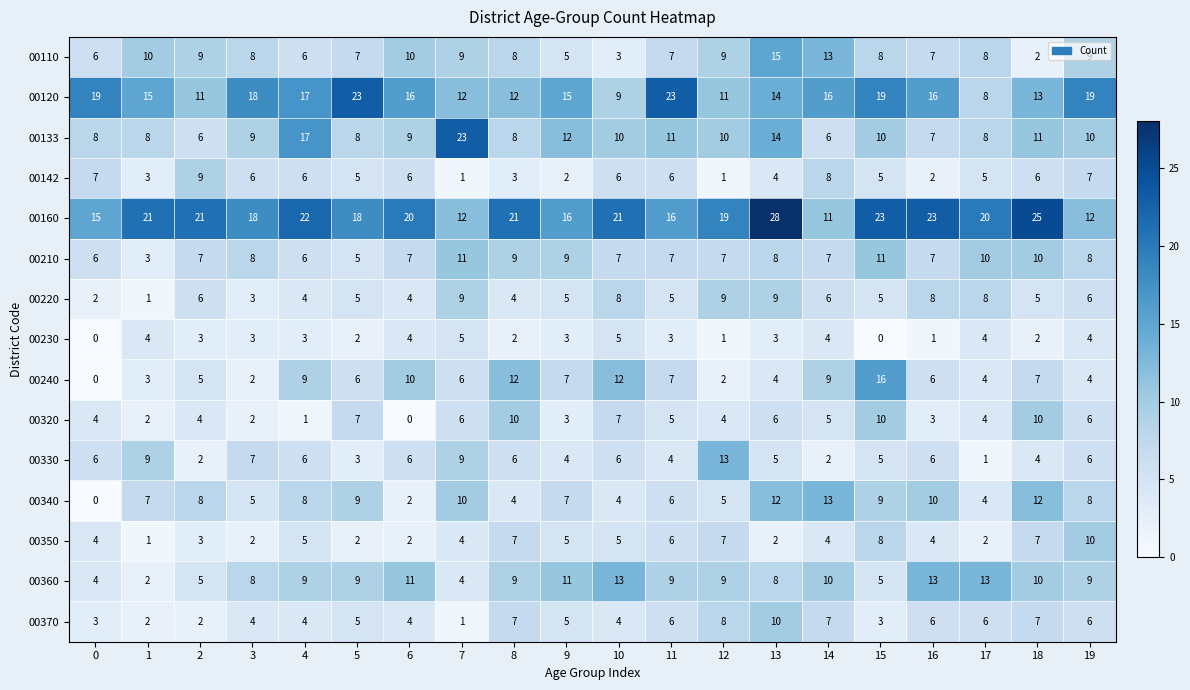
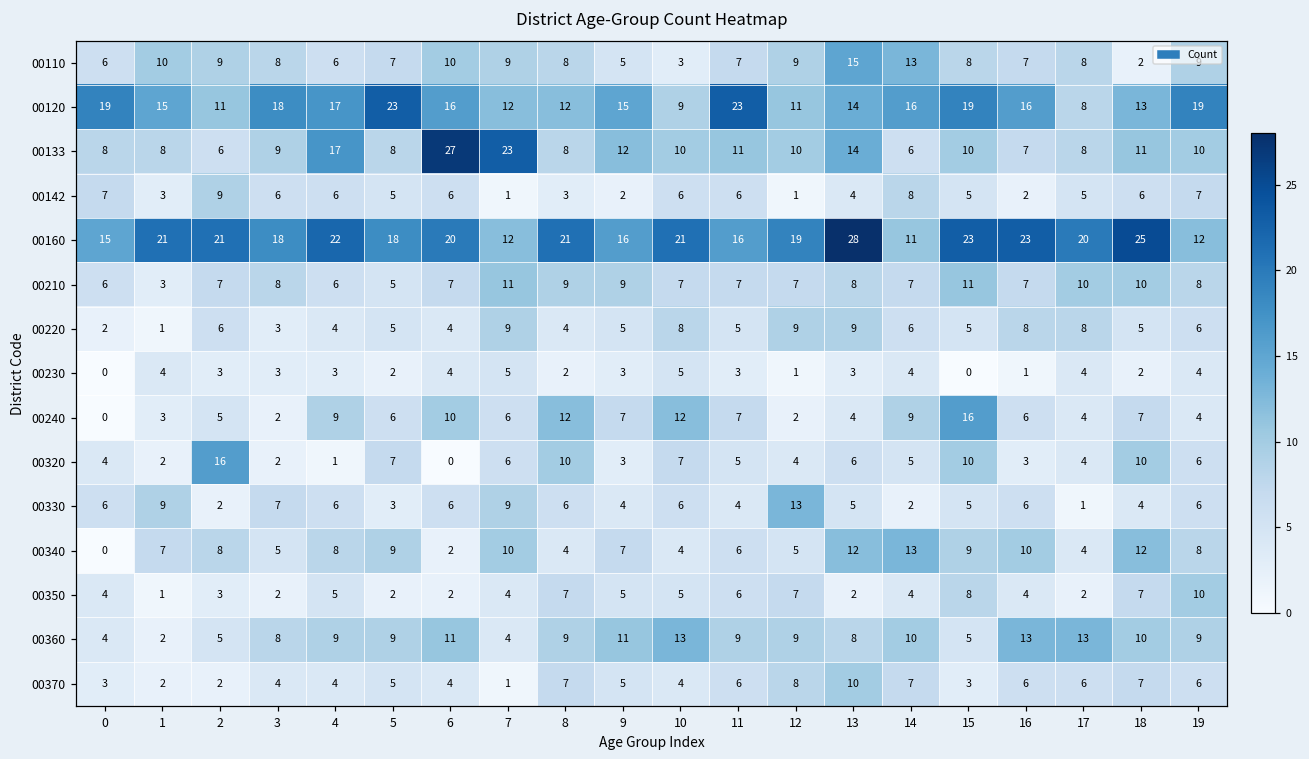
  {
    "00133": {
      "0": 8,
      "1": 8,
      "2": 6,
      "3": 9,
      "4": 17,
      "5": 8,
-     "6": 9,
+     "6": 27,
      "7": 23,
      "8": 8,
      "9": 12,
      "10": 10,
      "11": 11,
      "12": 10,
      "13": 14,
      "14": 6,
      "15": 10,
      "16": 7,
      "17": 8,
      "18": 11,
      "19": 10
    },
    "00320": {
      "0": 4,
      "1": 2,
-     "2": 4,
+     "2": 16,
      "3": 2,
      "4": 1,
      "5": 7,
      "6": 0,
      "7": 6,
      "8": 10,
      "9": 3,
      "10": 7,
      "11": 5,
      "12": 4,
      "13": 6,
      "14": 5,
      "15": 10,
      "16": 3,
      "17": 4,
      "18": 10,
      "19": 6
    }
  }
